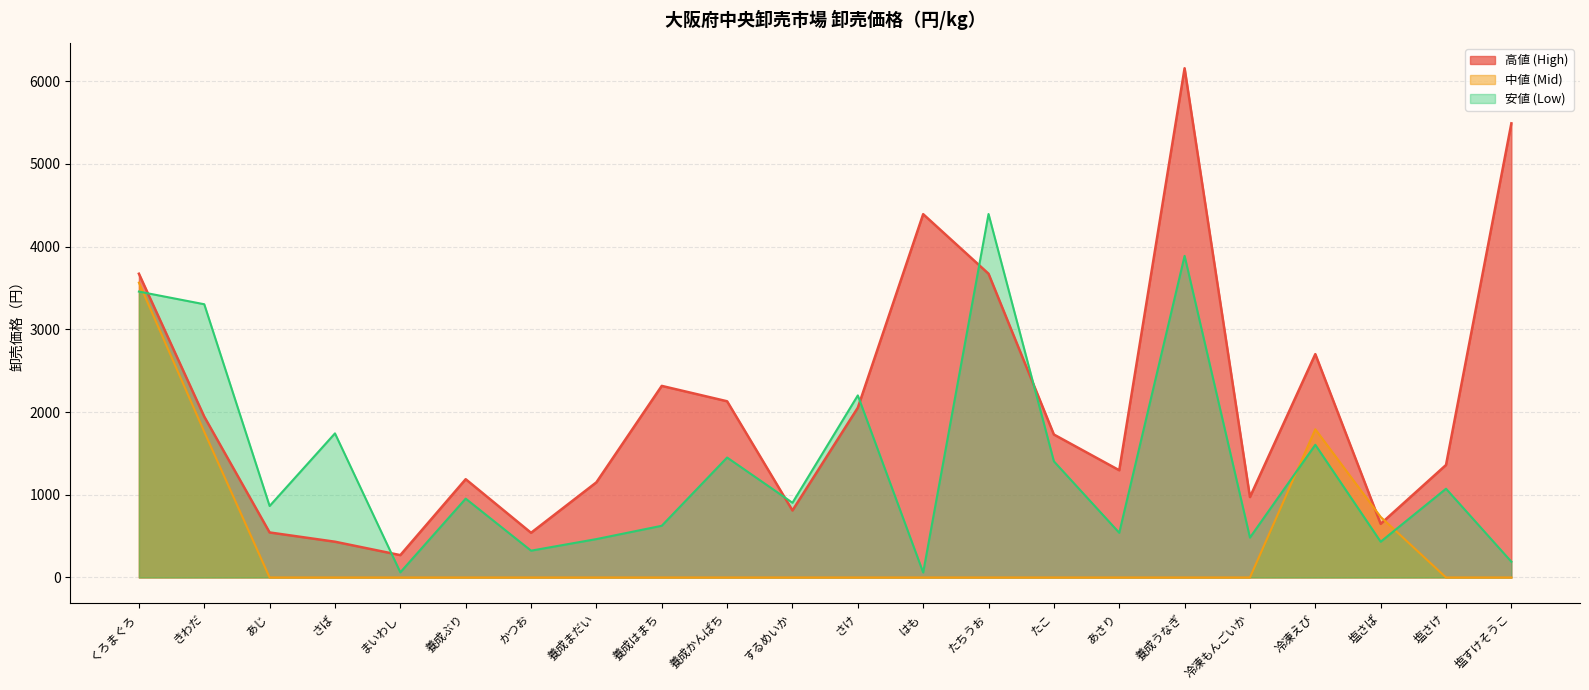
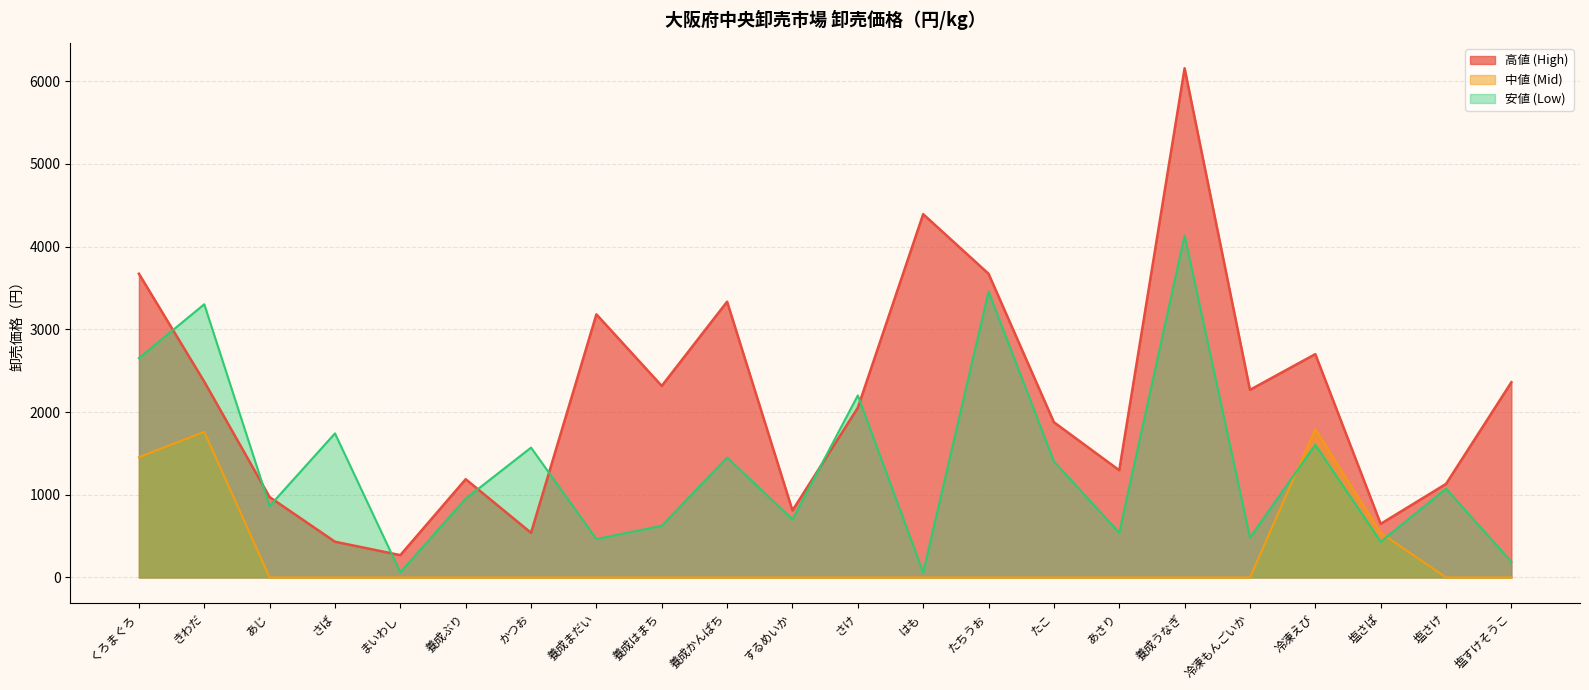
  {
    "高値 (High)": {
      "くろまぐろ": 3700,
-     "きわだ": 1900,
-     "あじ": 500,
+     "きわだ": 2400,
+     "あじ": 1000,
      "さば": 400,
      "まいわし": 300,
      "養成ぶり": 1200,
      "かつお": 500,
-     "養成まだい": 1200,
+     "養成まだい": 3200,
      "養成はまち": 2300,
-     "養成かんぱち": 2100,
+     "養成かんぱち": 3300,
      "するめいか": 800,
      "さけ": 2100,
      "はも": 4400,
      "たちうお": 3700,
-     "たこ": 1700,
+     "たこ": 1900,
      "あさり": 1300,
      "養成うなぎ": 6200,
-     "冷凍もんごいか": 1000,
+     "冷凍もんごいか": 2300,
      "冷凍えび": 2700,
      "塩さば": 600,
-     "塩さけ": 1400,
-     "塩すけそうこ": 5500
+     "塩さけ": 1100,
+     "塩すけそうこ": 2400
    },
    "中値 (Mid)": {
-     "くろまぐろ": 3600,
+     "くろまぐろ": 1500,
      "きわだ": 1800,
      "あじ": 0,
      "さば": 0,
      "まいわし": 0,
      "養成ぶり": 0,
      "かつお": 0,
      "養成まだい": 0,
      "養成はまち": 0,
      "養成かんぱち": 0,
      "するめいか": 0,
      "さけ": 0,
      "はも": 0,
      "たちうお": 0,
      "たこ": 0,
      "あさり": 0,
      "養成うなぎ": 0,
      "冷凍もんごいか": 0,
      "冷凍えび": 1800,
-     "塩さば": 700,
+     "塩さば": 500,
      "塩さけ": 0,
      "塩すけそうこ": 0
    },
    "安値 (Low)": {
-     "くろまぐろ": 3500,
+     "くろまぐろ": 2700,
      "きわだ": 3300,
      "あじ": 900,
      "さば": 1700,
      "まいわし": 100,
      "養成ぶり": 1000,
-     "かつお": 300,
+     "かつお": 1600,
      "養成まだい": 500,
      "養成はまち": 600,
      "養成かんぱち": 1500,
-     "するめいか": 900,
+     "するめいか": 700,
      "さけ": 2200,
      "はも": 100,
-     "たちうお": 4400,
+     "たちうお": 3500,
      "たこ": 1400,
      "あさり": 500,
-     "養成うなぎ": 3900,
+     "養成うなぎ": 4100,
      "冷凍もんごいか": 500,
      "冷凍えび": 1600,
      "塩さば": 400,
      "塩さけ": 1100,
      "塩すけそうこ": 200
    }
  }
